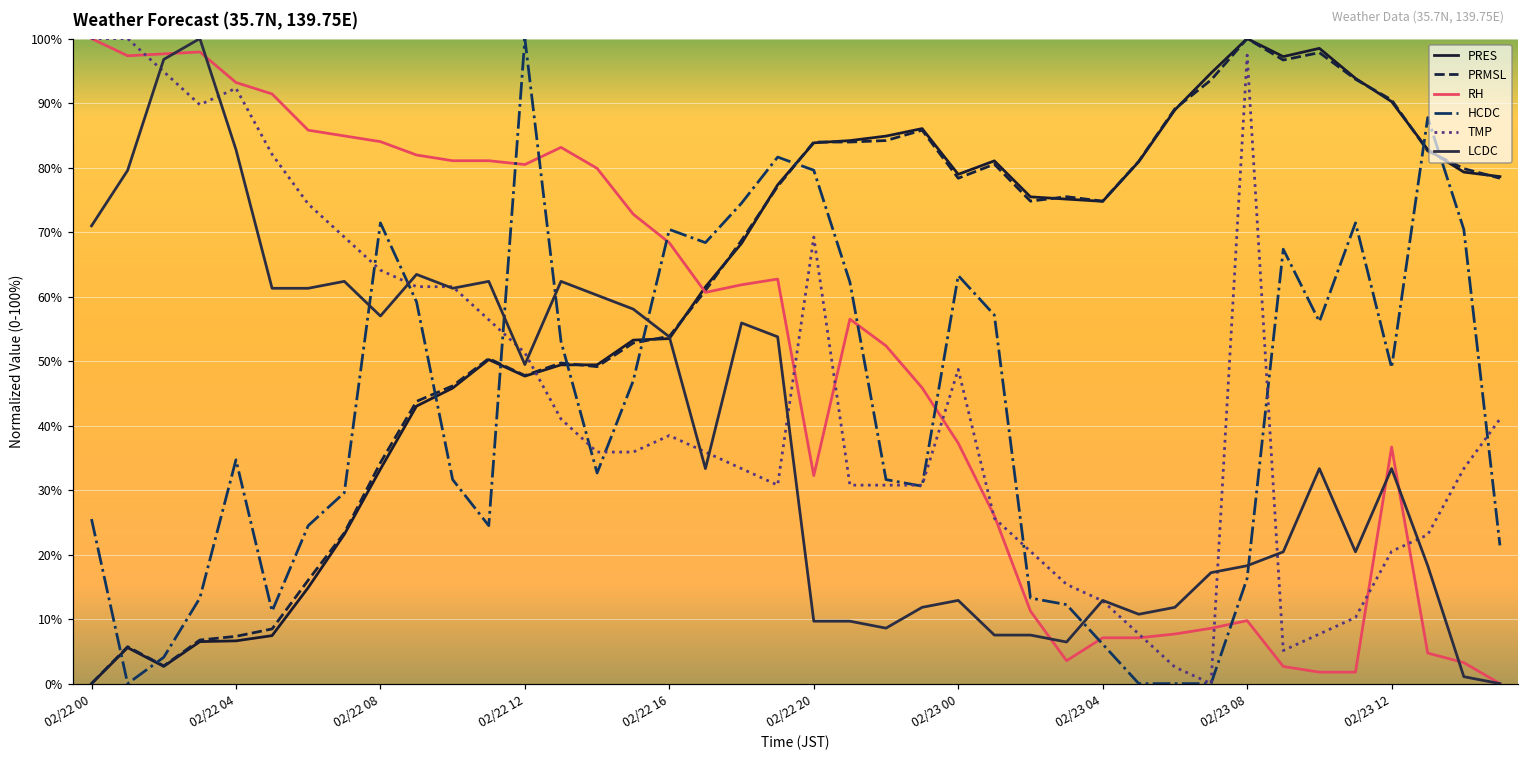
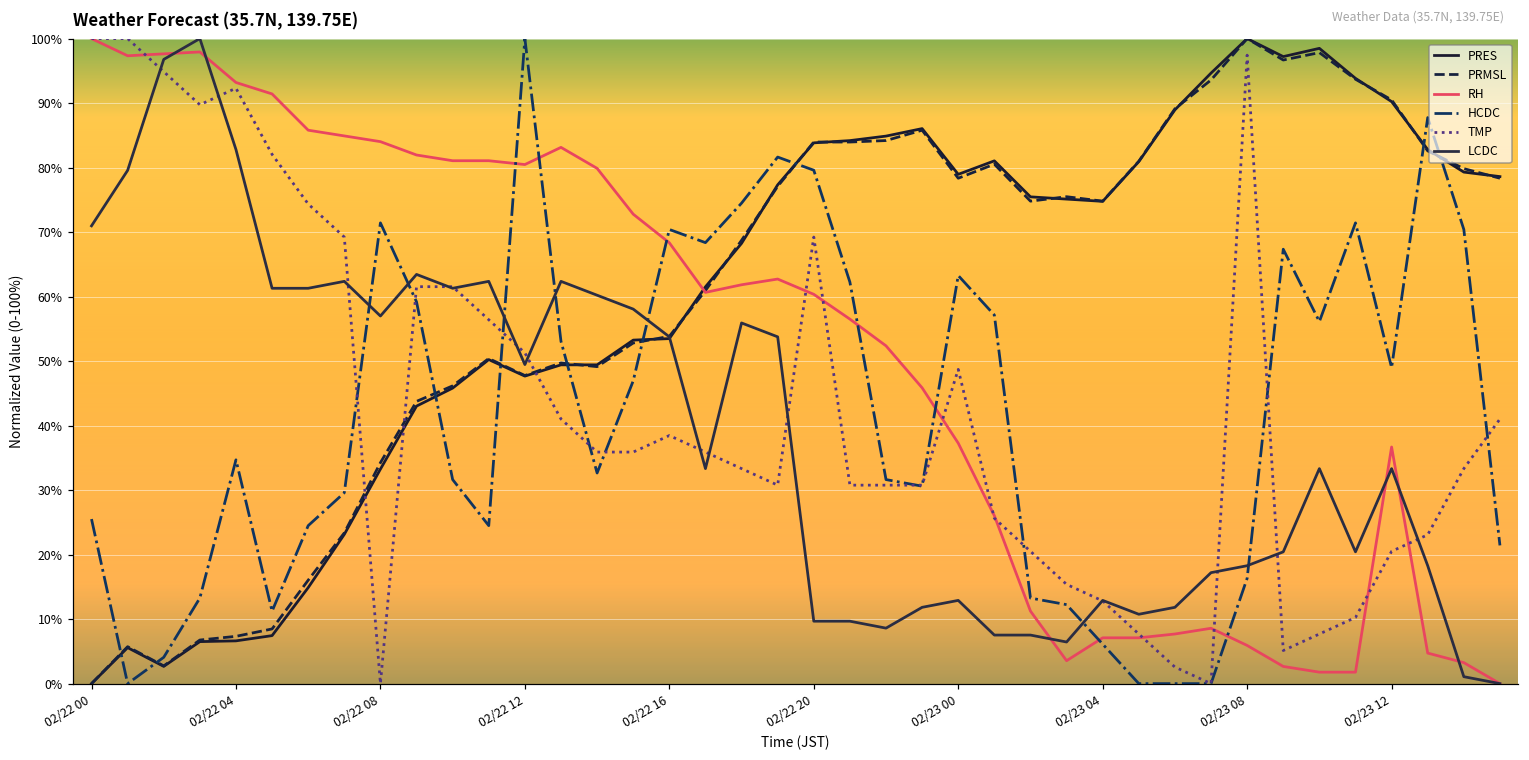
  {
    "RH": {
      "02/22 04": "93%",
      "02/22 08": "84%",
      "02/22 12": "80%",
      "02/22 16": "68%",
-     "02/22 20": "32%",
+     "02/22 20": "60%",
      "02/23 00": "37%",
      "02/23 04": "7%",
-     "02/23 08": "10%",
+     "02/23 08": "6%",
      "02/23 12": "37%"
    },
    "TMP": {
      "02/22 04": "92%",
-     "02/22 08": "64%",
+     "02/22 08": "0%",
      "02/22 12": "51%",
      "02/22 16": "38%",
      "02/22 20": "69%",
      "02/23 00": "49%",
      "02/23 08": "97%",
      "02/23 12": "21%"
    }
  }
